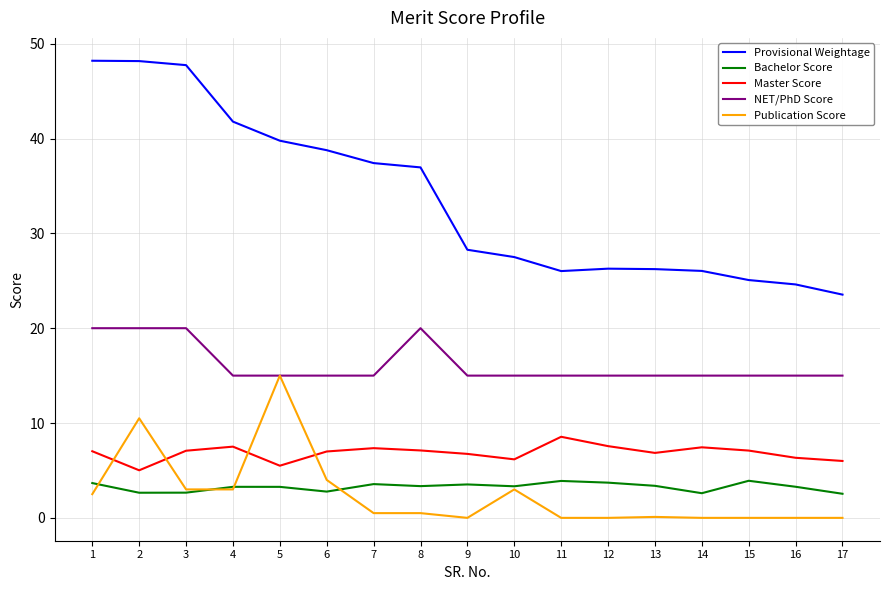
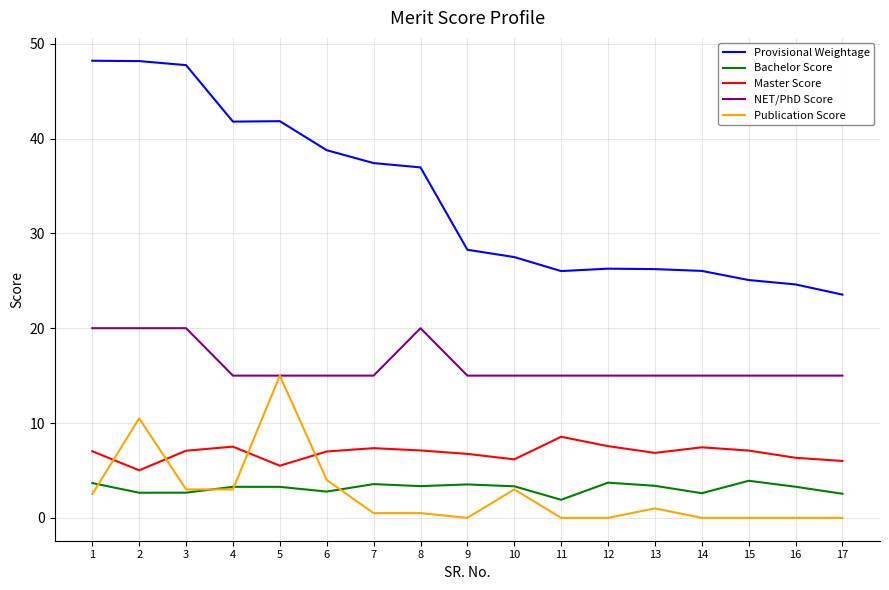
  {
    "Provisional Weightage": {
      "1": 48,
      "2": 48,
      "3": 48,
      "4": 42,
-     "5": 40,
+     "5": 42,
      "6": 39,
      "7": 37,
      "8": 37,
      "9": 28,
      "10": 28,
      "11": 26,
      "12": 26,
      "13": 26,
      "14": 26,
      "15": 25,
      "16": 25,
      "17": 24
    },
    "Bachelor Score": {
      "1": 4,
      "2": 3,
      "3": 3,
      "4": 3,
      "5": 3,
      "6": 3,
      "7": 4,
      "8": 3,
      "9": 4,
      "10": 3,
-     "11": 4,
+     "11": 2,
      "12": 4,
      "13": 3,
      "14": 3,
      "15": 4,
      "16": 3,
      "17": 3
    },
    "Master Score": {
      "1": 7,
      "2": 5,
      "3": 7,
      "4": 8,
      "5": 6,
      "6": 7,
      "7": 7,
      "8": 7,
      "9": 7,
      "10": 6,
      "11": 9,
      "12": 8,
      "13": 7,
      "14": 7,
      "15": 7,
      "16": 6,
      "17": 6
    },
    "NET/PhD Score": {
      "1": 20,
      "2": 20,
      "3": 20,
      "4": 15,
      "6": 15,
      "7": 15,
      "8": 20,
      "9": 15,
      "10": 15,
      "11": 15,
      "12": 15,
      "13": 15,
      "14": 15,
      "15": 15,
      "16": 15,
      "17": 15
    },
    "Publication Score": {
      "1": 3,
      "2": 11,
      "3": 3,
      "4": 3,
      "6": 4,
      "7": 1,
      "8": 1,
      "9": 0,
      "10": 3,
      "11": 0,
      "12": 0,
-     "13": 0,
+     "13": 1,
      "14": 0,
      "15": 0,
      "16": 0,
      "17": 0
    }
  }
